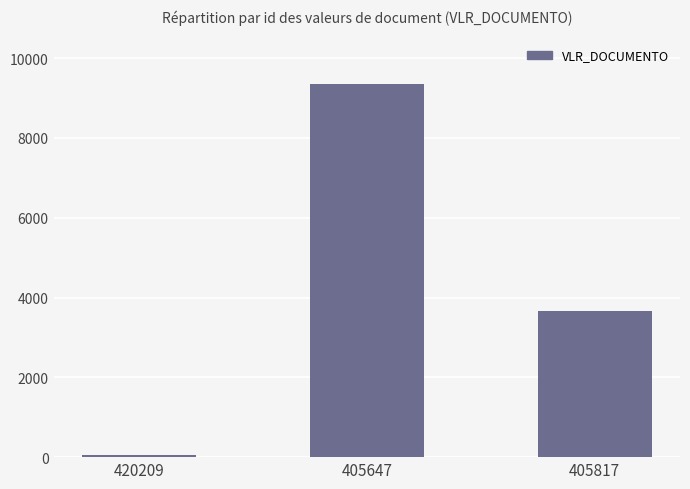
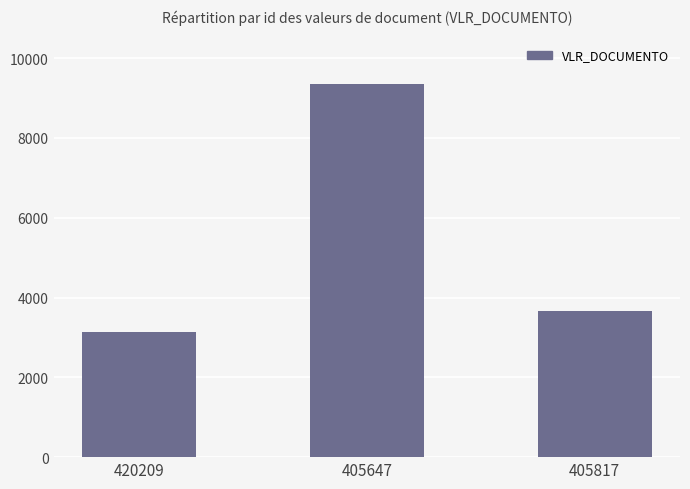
  {
-   "420209": 100,
+   "420209": 3100,
    "405647": 9400,
    "405817": 3700
  }
